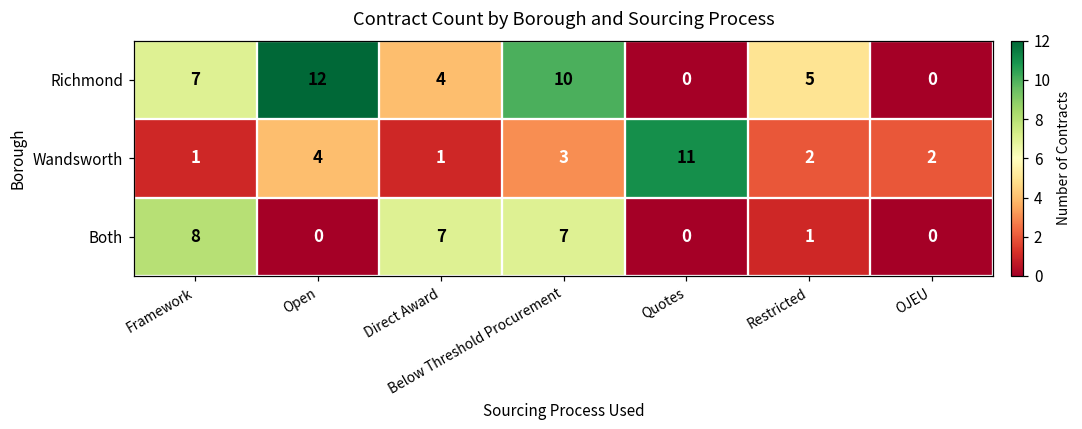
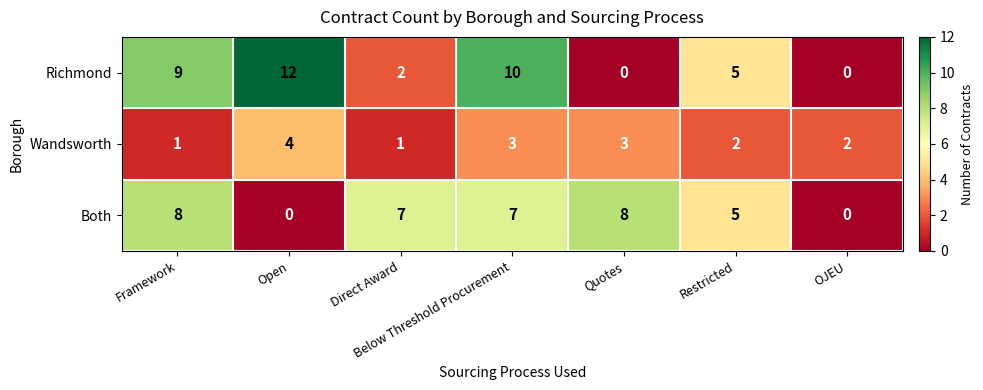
  {
    "Richmond": {
-     "Framework": 7,
+     "Framework": 9,
      "Open": 12,
-     "Direct Award": 4,
+     "Direct Award": 2,
      "Below Threshold Procurement": 10,
      "Quotes": 0,
      "Restricted": 5,
      "OJEU": 0
    },
    "Wandsworth": {
      "Framework": 1,
      "Open": 4,
      "Direct Award": 1,
      "Below Threshold Procurement": 3,
-     "Quotes": 11,
+     "Quotes": 3,
      "Restricted": 2,
      "OJEU": 2
    },
    "Both": {
      "Framework": 8,
      "Open": 0,
      "Direct Award": 7,
      "Below Threshold Procurement": 7,
-     "Quotes": 0,
-     "Restricted": 1,
+     "Quotes": 8,
+     "Restricted": 5,
      "OJEU": 0
    }
  }
